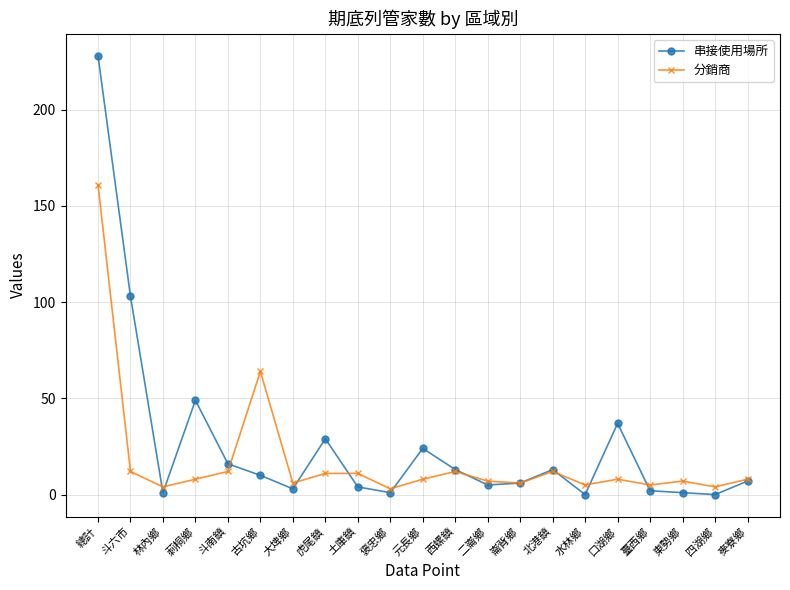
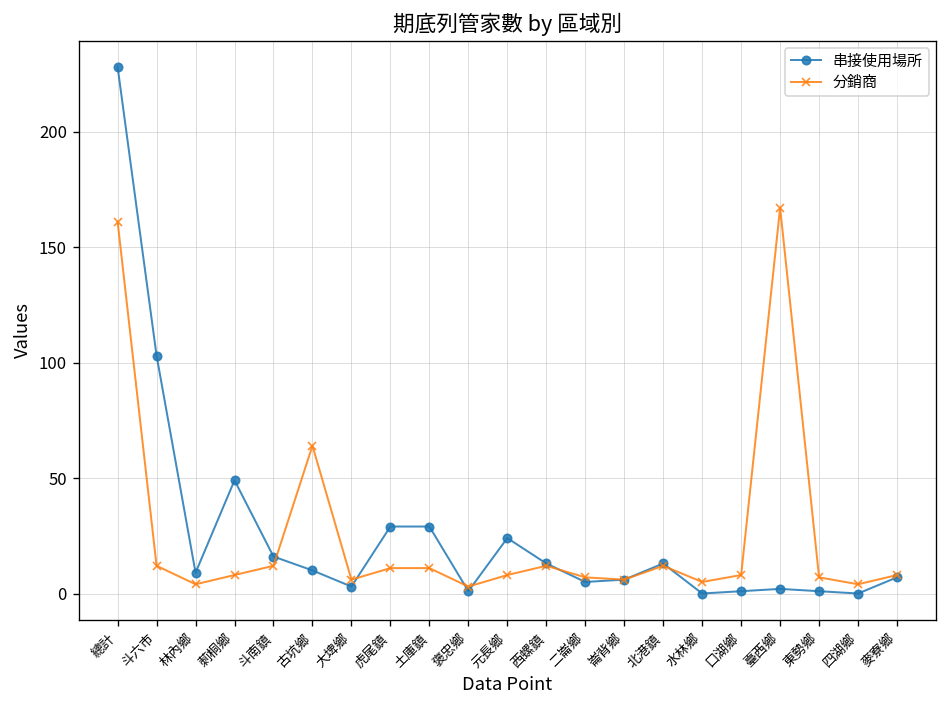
  {
    "串接使用場所": {
      "總計": 228,
      "斗六市": 103,
-     "林內鄉": 1,
+     "林內鄉": 9,
      "莿桐鄉": 49,
      "斗南鎮": 16,
      "古坑鄉": 10,
      "大埤鄉": 3,
      "虎尾鎮": 29,
-     "土庫鎮": 4,
+     "土庫鎮": 29,
      "褒忠鄉": 1,
      "元長鄉": 24,
      "二崙鄉": 5,
      "水林鄉": 0,
-     "口湖鄉": 37,
+     "口湖鄉": 1,
      "臺西鄉": 2,
      "東勢鄉": 1,
      "四湖鄉": 0
    },
    "分銷商": {
      "總計": 161,
      "斗六市": 12,
      "林內鄉": 4,
      "莿桐鄉": 8,
      "斗南鎮": 12,
      "古坑鄉": 64,
      "大埤鄉": 6,
      "虎尾鎮": 11,
      "土庫鎮": 11,
      "褒忠鄉": 3,
      "元長鄉": 8,
      "二崙鄉": 7,
      "水林鄉": 5,
      "口湖鄉": 8,
-     "臺西鄉": 5,
+     "臺西鄉": 167,
      "東勢鄉": 7,
      "四湖鄉": 4
    }
  }
